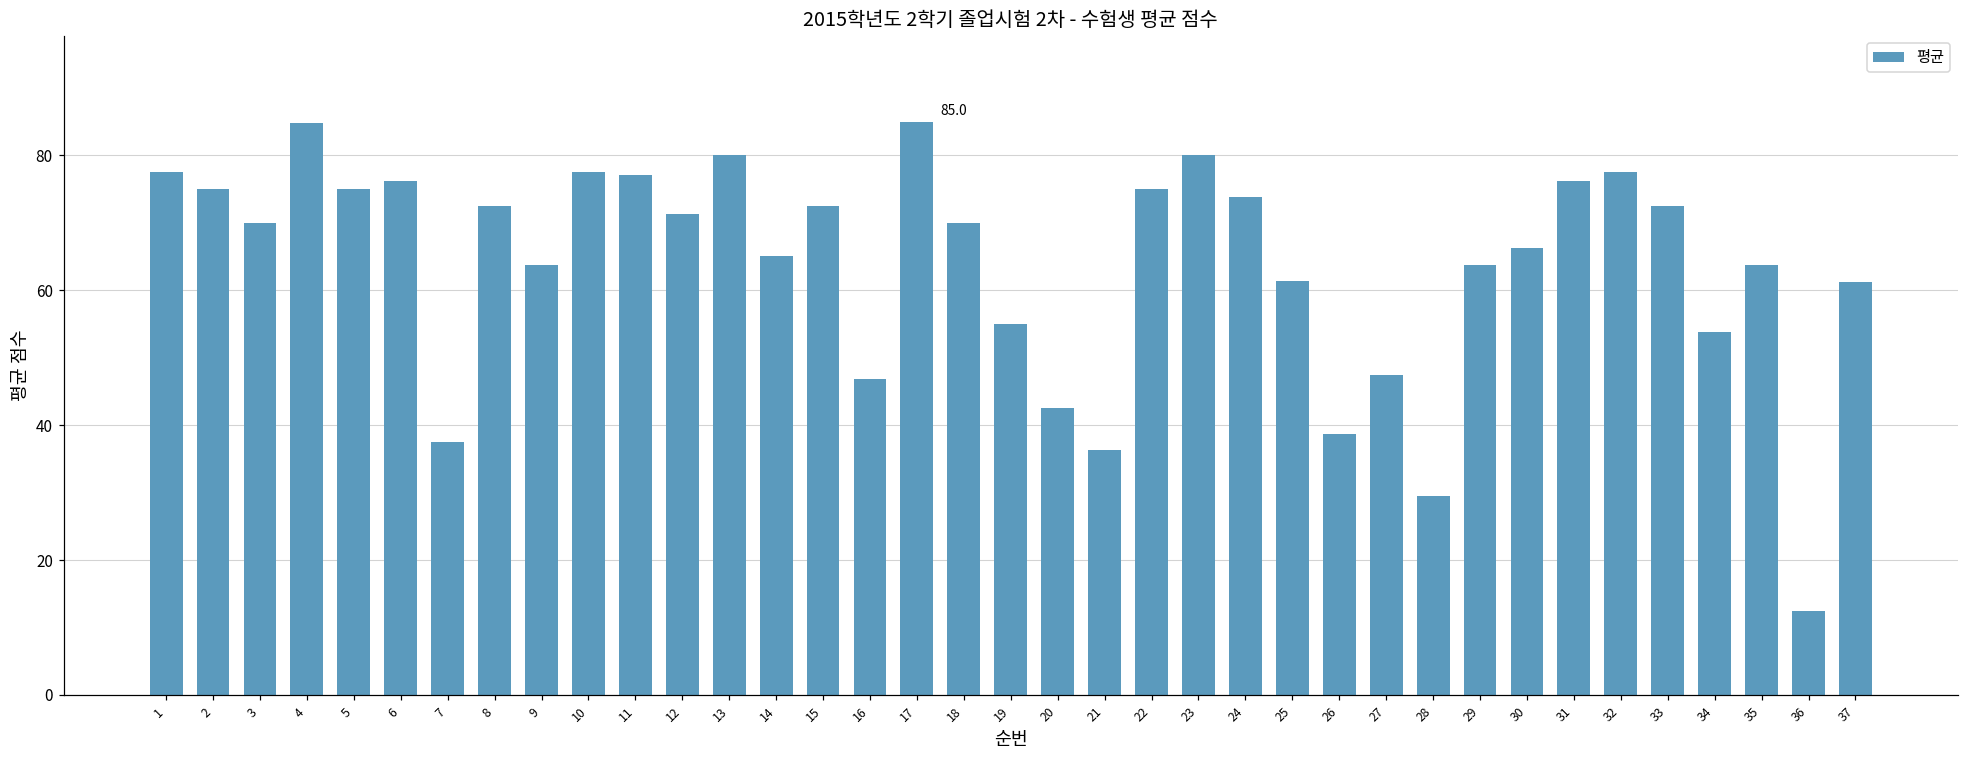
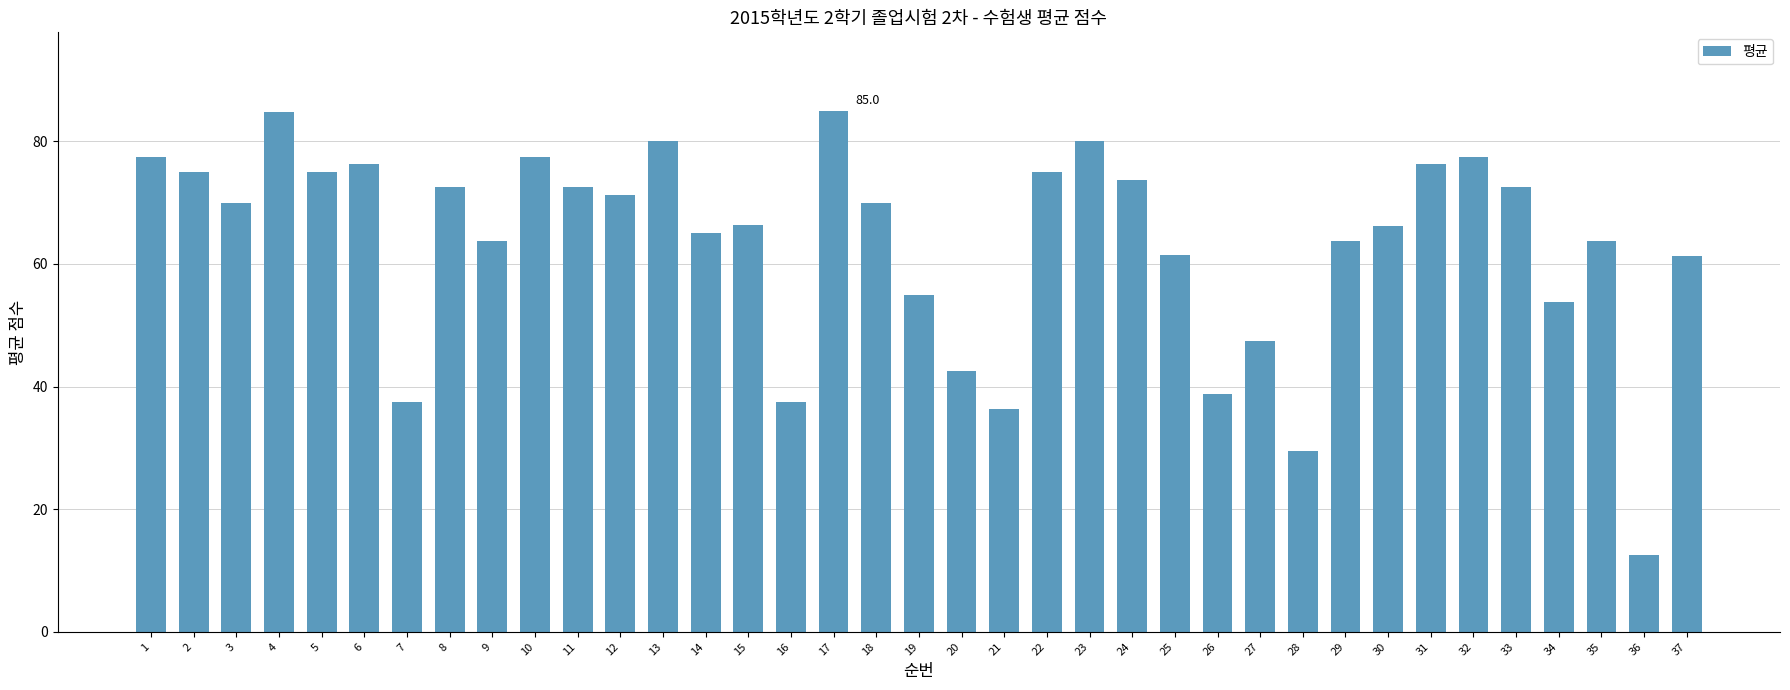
  {
    "1": 78,
    "2": 75,
    "3": 70,
    "4": 85,
    "5": 75,
    "6": 76,
    "7": 38,
    "8": 73,
    "9": 64,
    "10": 78,
-   "11": 77,
+   "11": 73,
    "12": 71,
    "13": 80,
    "14": 65,
-   "15": 73,
-   "16": 47,
+   "15": 66,
+   "16": 38,
    "18": 70,
    "19": 55,
    "20": 43,
    "21": 36,
    "22": 75,
    "23": 80,
    "24": 74,
    "25": 61,
    "26": 39,
    "27": 48,
    "28": 30,
    "29": 64,
    "30": 66,
    "31": 76,
    "32": 78,
    "33": 73,
    "34": 54,
    "35": 64,
    "36": 13,
    "37": 61
  }
